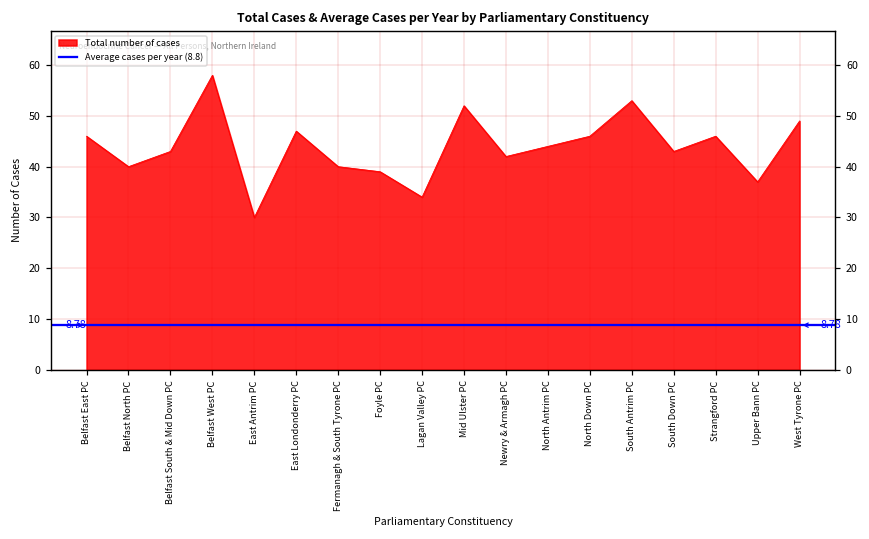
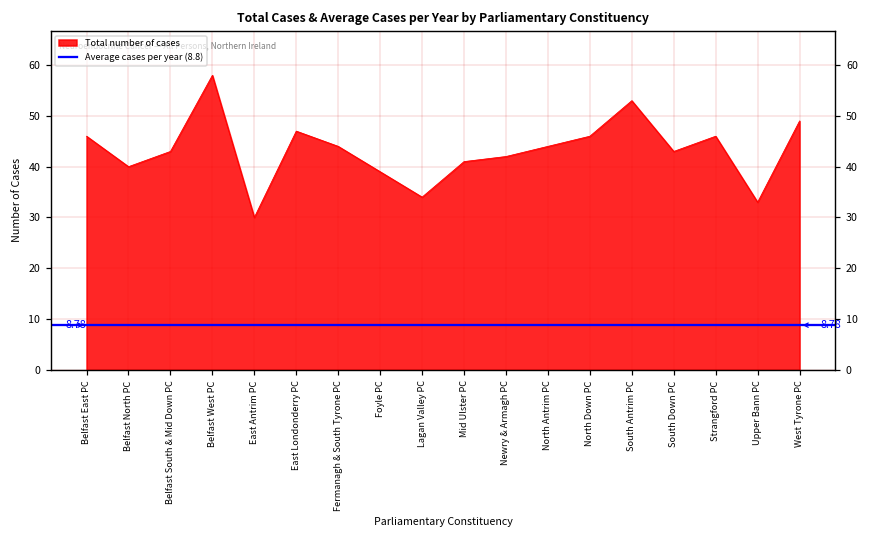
  {
    "Belfast East PC": 46,
    "Belfast North PC": 40,
    "Belfast South & Mid Down PC": 43,
    "Belfast West PC": 58,
    "East Antrim PC": 30,
    "East Londonderry PC": 47,
-   "Fermanagh & South Tyrone PC": 40,
+   "Fermanagh & South Tyrone PC": 44,
    "Foyle PC": 39,
    "Lagan Valley PC": 34,
-   "Mid Ulster PC": 52,
+   "Mid Ulster PC": 41,
    "Newry & Armagh PC": 42,
    "North Antrim PC": 44,
    "North Down PC": 46,
    "South Antrim PC": 53,
    "South Down PC": 43,
    "Strangford PC": 46,
-   "Upper Bann PC": 37,
+   "Upper Bann PC": 33,
    "West Tyrone PC": 49
  }
